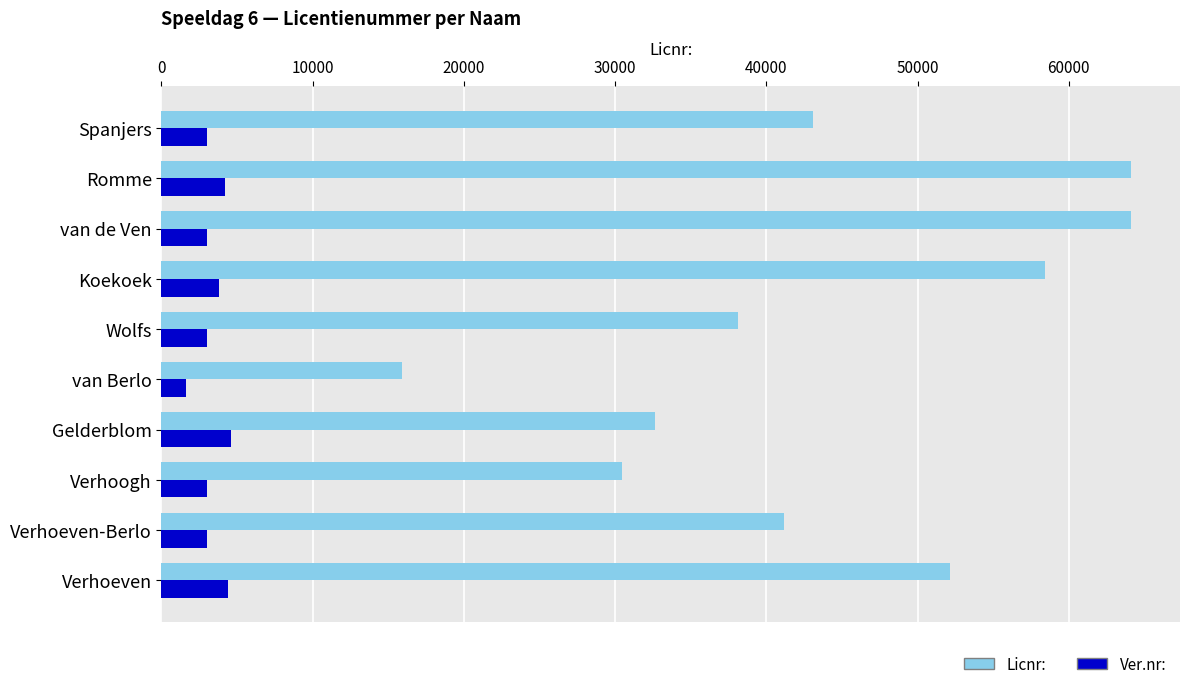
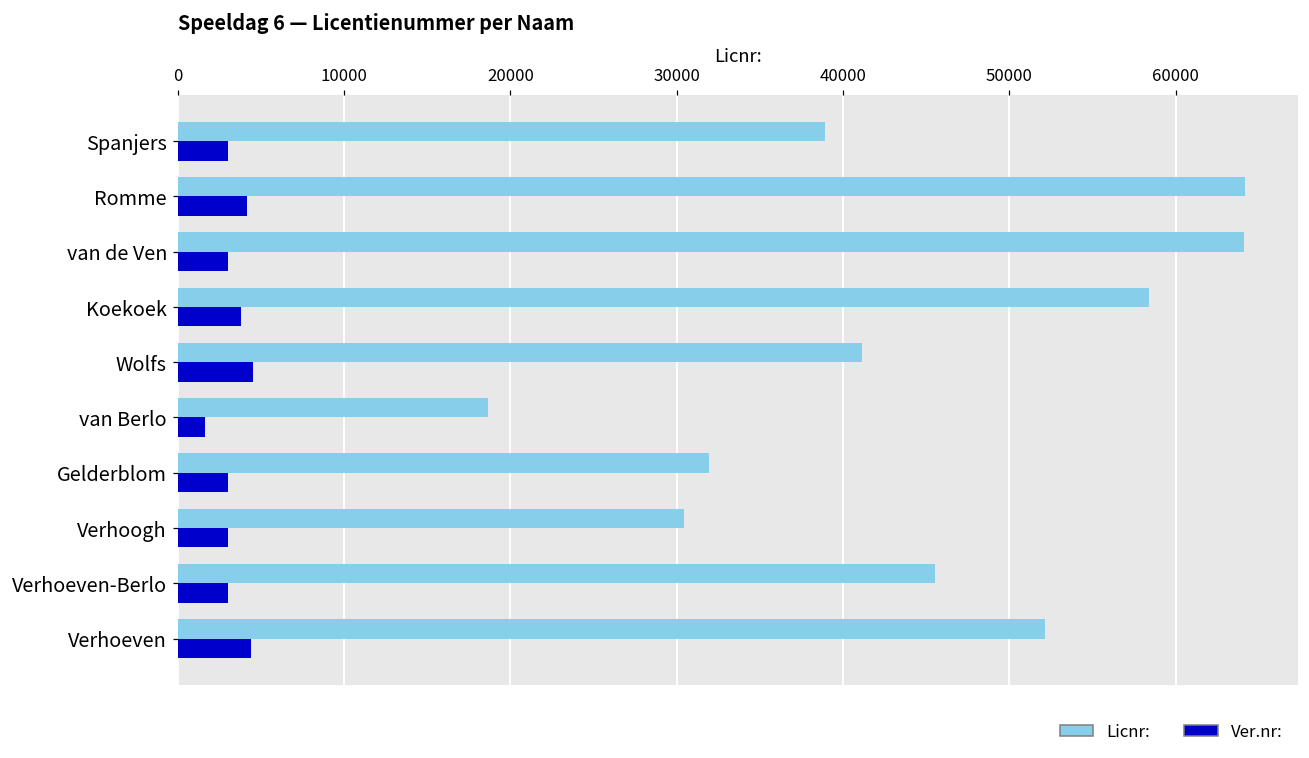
  {
    "Licnr:": {
-     "Spanjers": 43100,
+     "Spanjers": 38900,
      "Romme": 64100,
      "van de Ven": 64100,
      "Koekoek": 58400,
-     "Wolfs": 38100,
-     "van Berlo": 15900,
-     "Gelderblom": 32600,
+     "Wolfs": 41200,
+     "van Berlo": 18700,
+     "Gelderblom": 32000,
      "Verhoogh": 30400,
-     "Verhoeven-Berlo": 41200,
+     "Verhoeven-Berlo": 45500,
      "Verhoeven": 52100
    },
    "Ver.nr:": {
      "Spanjers": 3000,
      "Romme": 4200,
      "van de Ven": 3000,
      "Koekoek": 3800,
-     "Wolfs": 3000,
+     "Wolfs": 4500,
      "van Berlo": 1600,
-     "Gelderblom": 4600,
+     "Gelderblom": 3000,
      "Verhoogh": 3000,
      "Verhoeven-Berlo": 3000,
      "Verhoeven": 4400
    }
  }
